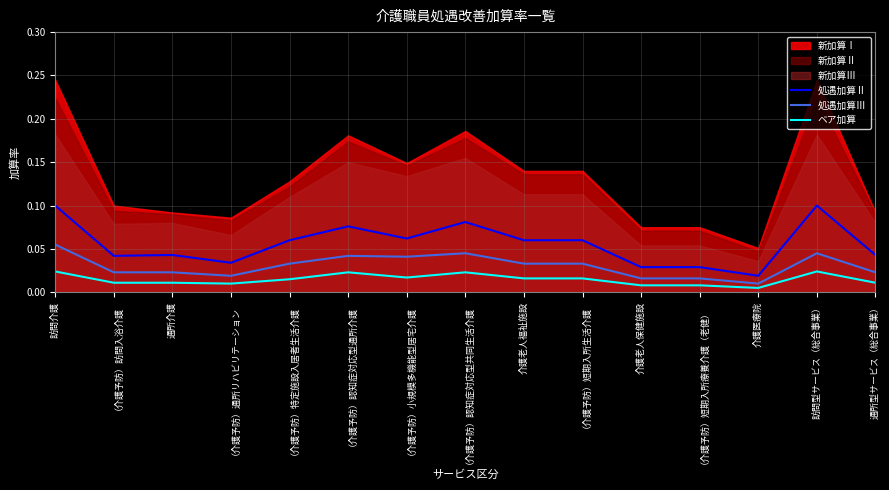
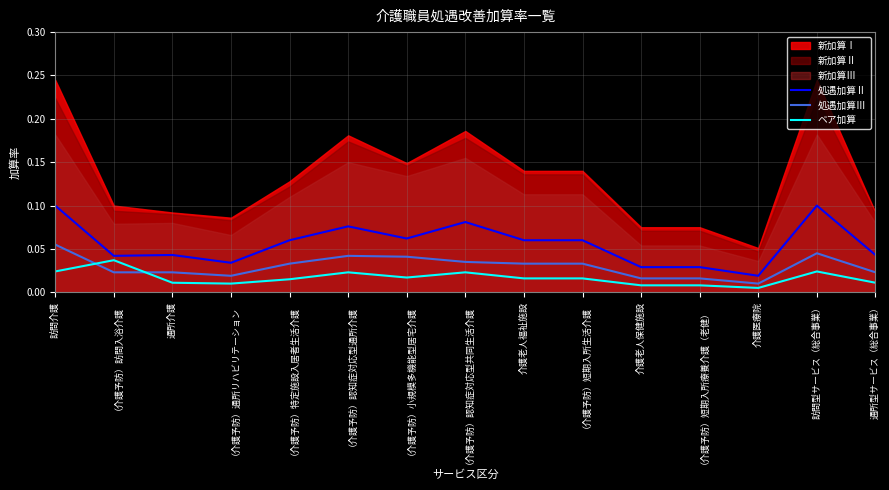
  {
    "処遇加算Ⅱ": {
      "訪問介護": 0.10,
      "（介護予防）訪問入浴介護": 0.04,
      "通所介護": 0.04,
      "（介護予防）通所リハビリテーション": 0.03,
      "（介護予防）特定施設入居者生活介護": 0.06,
      "（介護予防）認知症対応型通所介護": 0.08,
      "（介護予防）小規模多機能型居宅介護": 0.06,
      "（介護予防）認知症対応型共同生活介護": 0.08,
      "介護老人福祉施設": 0.06,
      "（介護予防）短期入所生活介護": 0.06,
      "介護老人保健施設": 0.03,
      "（介護予防）短期入所療養介護（老健）": 0.03,
      "介護医療院": 0.02,
      "訪問型サービス（総合事業）": 0.10,
      "通所型サービス（総合事業）": 0.04
    },
    "処遇加算Ⅲ": {
      "訪問介護": 0.06,
      "（介護予防）訪問入浴介護": 0.02,
      "通所介護": 0.02,
      "（介護予防）通所リハビリテーション": 0.02,
      "（介護予防）特定施設入居者生活介護": 0.03,
      "（介護予防）認知症対応型通所介護": 0.04,
      "（介護予防）小規模多機能型居宅介護": 0.04,
-     "（介護予防）認知症対応型共同生活介護": 0.05,
+     "（介護予防）認知症対応型共同生活介護": 0.04,
      "介護老人福祉施設": 0.03,
      "（介護予防）短期入所生活介護": 0.03,
      "介護老人保健施設": 0.02,
      "（介護予防）短期入所療養介護（老健）": 0.02,
      "介護医療院": 0.01,
      "訪問型サービス（総合事業）": 0.05,
      "通所型サービス（総合事業）": 0.02
    },
    "ベア加算": {
      "訪問介護": 0.02,
-     "（介護予防）訪問入浴介護": 0.01,
+     "（介護予防）訪問入浴介護": 0.04,
      "通所介護": 0.01,
      "（介護予防）通所リハビリテーション": 0.01,
      "（介護予防）特定施設入居者生活介護": 0.02,
      "（介護予防）認知症対応型通所介護": 0.02,
      "（介護予防）小規模多機能型居宅介護": 0.02,
      "（介護予防）認知症対応型共同生活介護": 0.02,
      "介護老人福祉施設": 0.02,
      "（介護予防）短期入所生活介護": 0.02,
      "介護老人保健施設": 0.01,
      "（介護予防）短期入所療養介護（老健）": 0.01,
      "介護医療院": 0.01,
      "訪問型サービス（総合事業）": 0.02,
      "通所型サービス（総合事業）": 0.01
    }
  }
